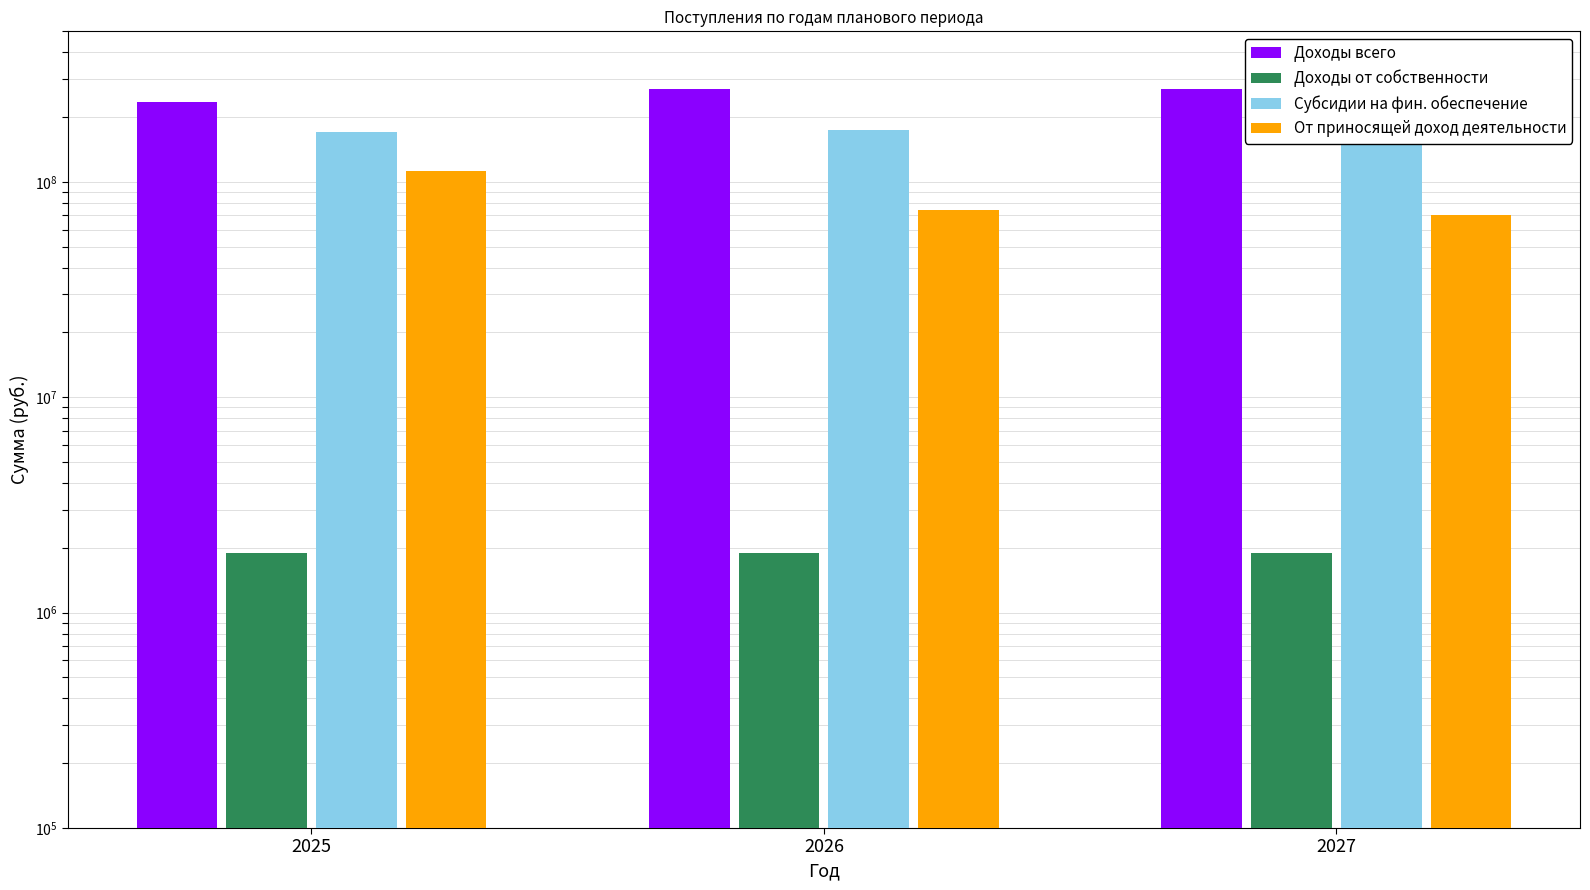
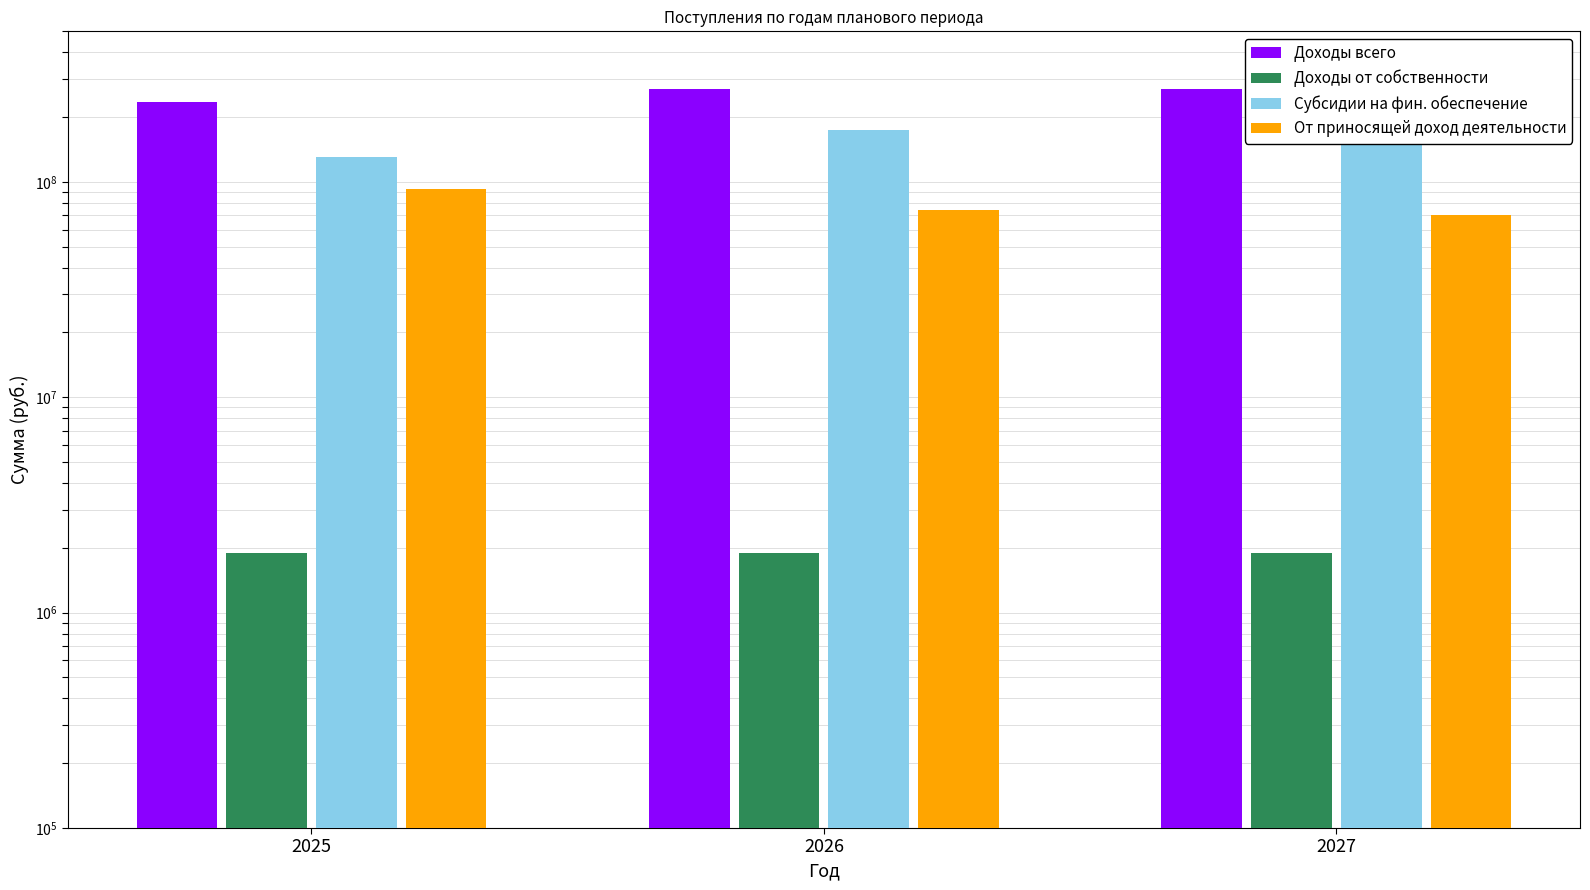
  {
    "Доходы всего": {
      "2025": 230000000,
      "2026": 270000000,
      "2027": 270000000
    },
    "Доходы от собственности": {
      "2025": 1900000,
      "2026": 1900000,
      "2027": 1900000
    },
    "Субсидии на фин. обеспечение": {
-     "2025": 170000000,
+     "2025": 130000000,
      "2026": 170000000
    },
    "От приносящей доход деятельности": {
-     "2025": 110000000,
+     "2025": 93000000,
      "2026": 74000000,
      "2027": 70000000
    }
  }
